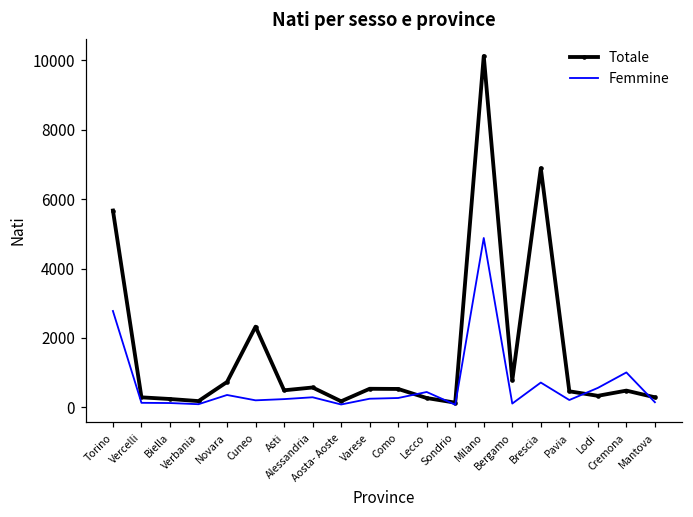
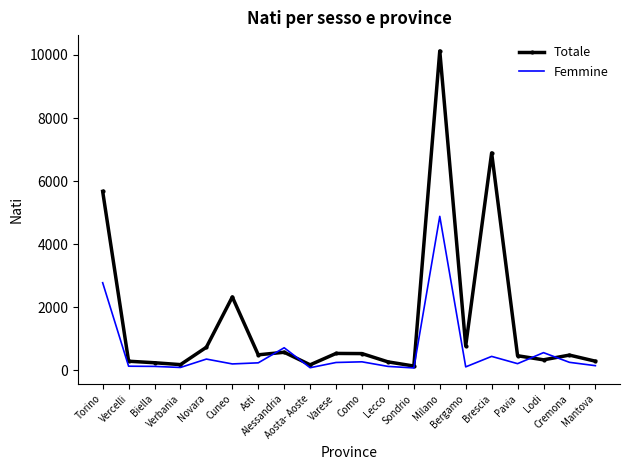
  {
    "Totale": {
      "Torino": 5700,
      "Vercelli": 300,
      "Biella": 200,
      "Verbania": 200,
      "Novara": 700,
      "Cuneo": 2300,
      "Asti": 500,
      "Alessandria": 600,
      "Aosta- Aoste": 200,
      "Varese": 500,
      "Como": 500,
      "Lecco": 300,
      "Milano": 10100,
      "Bergamo": 800,
      "Brescia": 6900,
      "Pavia": 500,
      "Lodi": 300,
      "Cremona": 500,
      "Mantova": 300
    },
    "Femmine": {
      "Torino": 2800,
      "Vercelli": 100,
      "Biella": 100,
      "Verbania": 100,
      "Novara": 400,
      "Cuneo": 200,
      "Asti": 200,
-     "Alessandria": 300,
+     "Alessandria": 700,
      "Aosta- Aoste": 100,
      "Varese": 200,
      "Como": 300,
-     "Lecco": 400,
+     "Lecco": 100,
      "Milano": 4900,
      "Bergamo": 100,
-     "Brescia": 700,
+     "Brescia": 400,
      "Pavia": 200,
      "Lodi": 600,
-     "Cremona": 1000,
+     "Cremona": 300,
      "Mantova": 100
    }
  }
